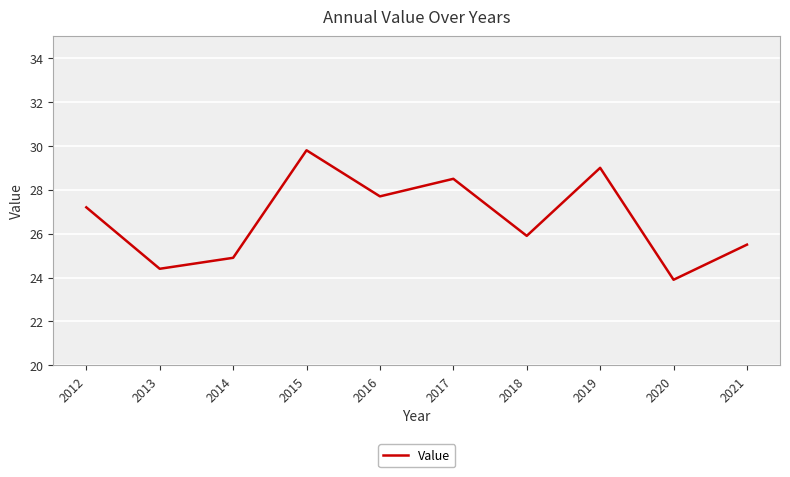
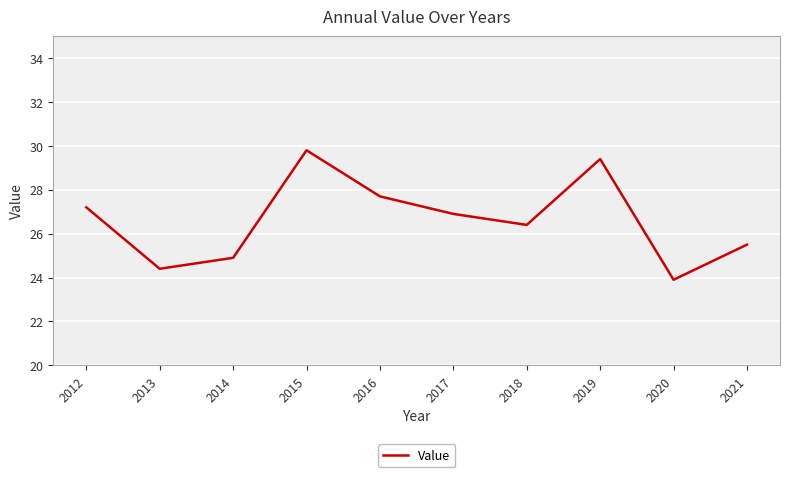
  {
    "2012": 27.2,
    "2013": 24.4,
    "2014": 24.9,
    "2015": 29.8,
    "2016": 27.7,
-   "2017": 28.5,
-   "2018": 25.9,
-   "2019": 29.0,
+   "2017": 26.9,
+   "2018": 26.4,
+   "2019": 29.4,
    "2020": 23.9,
    "2021": 25.5
  }
